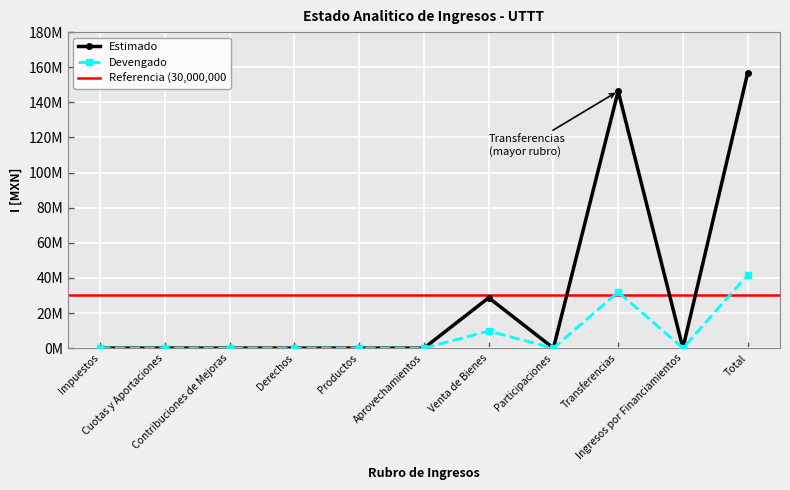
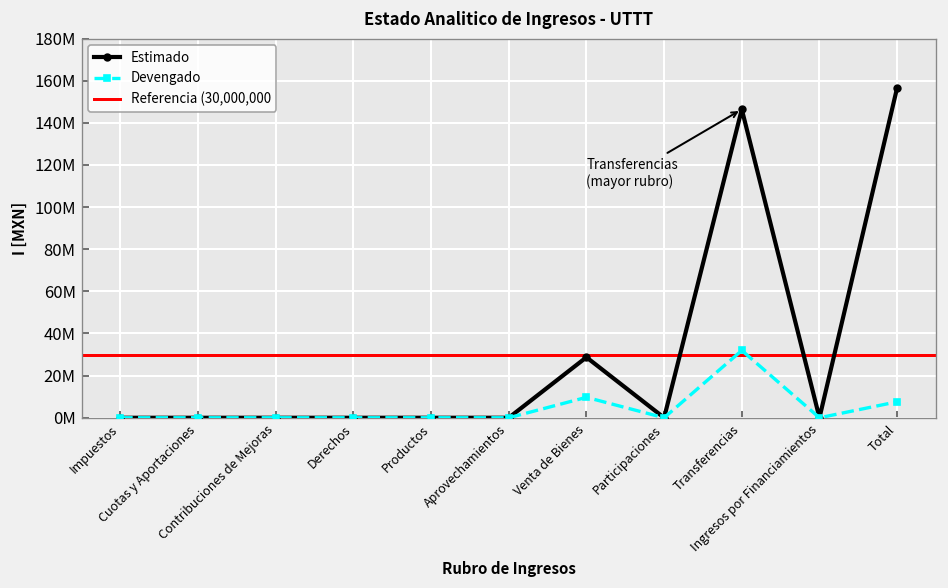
  {
    "Estimado": {
      "Venta de Bienes": 29000000,
      "Transferencias": 146000000,
      "Total": 157000000
    },
    "Devengado": {
      "Venta de Bienes": 10000000,
      "Transferencias": 32000000,
-     "Total": 42000000
+     "Total": 8000000
    }
  }
